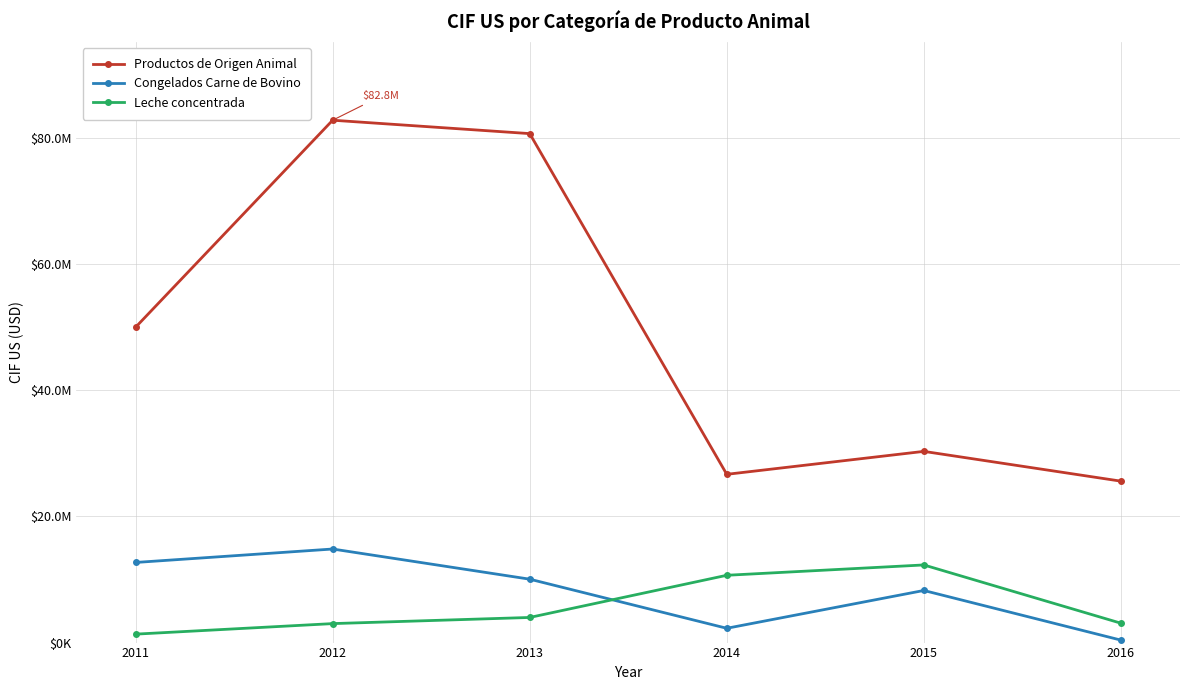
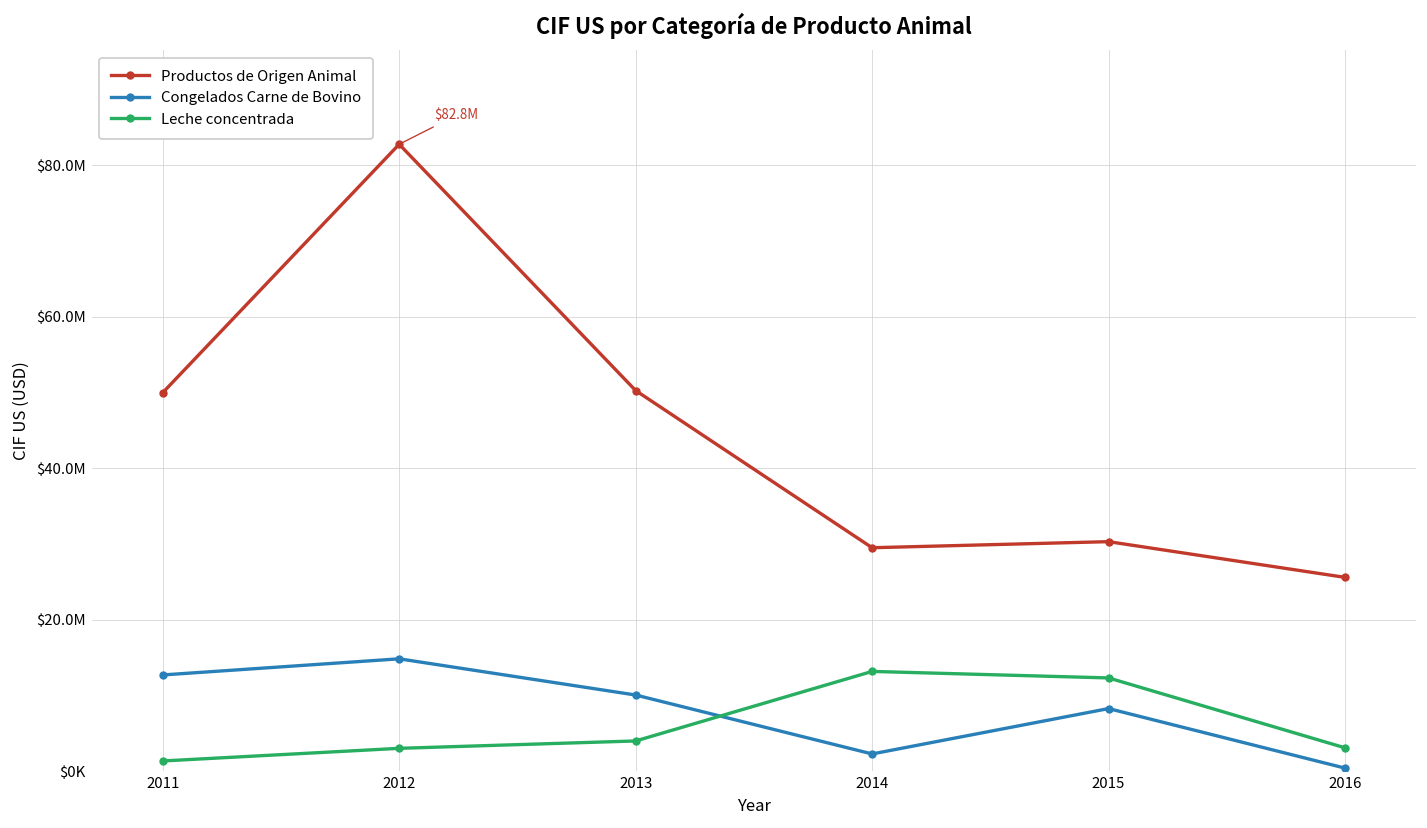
  {
    "Productos de Origen Animal": {
      "2011": "$50000000",
-     "2013": "$81000000",
-     "2014": "$27000000",
+     "2013": "$50000000",
+     "2014": "$29000000",
      "2015": "$30000000",
      "2016": "$26000000"
    },
    "Congelados Carne de Bovino": {
      "2011": "$13000000",
      "2012": "$15000000",
      "2013": "$10000000",
      "2014": "$2000000",
      "2015": "$8000000",
      "2016": "$0"
    },
    "Leche concentrada": {
      "2011": "$1000000",
      "2012": "$3000000",
      "2013": "$4000000",
-     "2014": "$11000000",
+     "2014": "$13000000",
      "2015": "$12000000",
      "2016": "$3000000"
    }
  }
